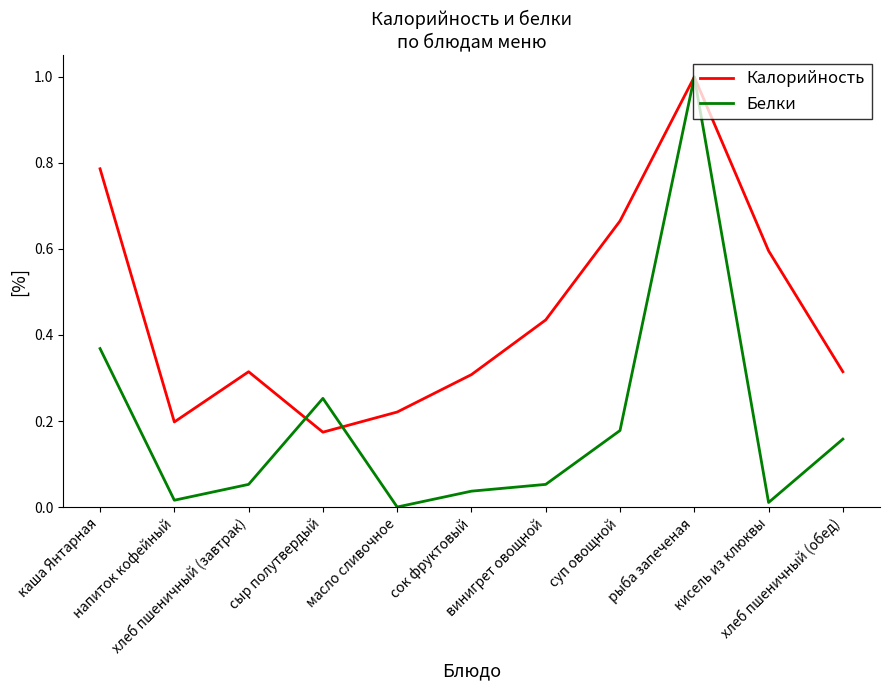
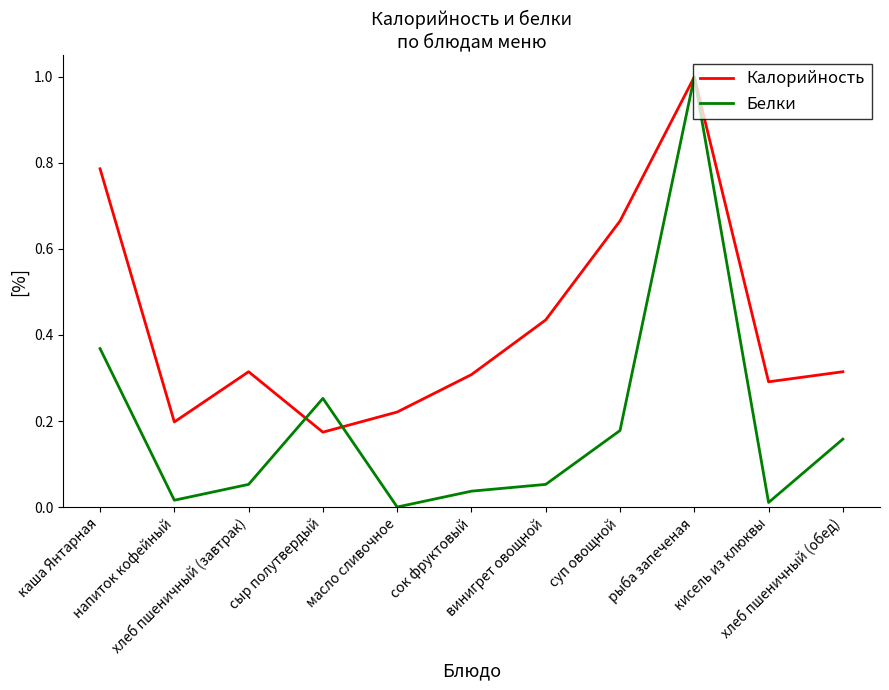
  {
    "Калорийность": {
      "каша Янтарная": 0.79,
      "напиток кофейный": 0.20,
      "хлеб пшеничный (завтрак)": 0.31,
      "сыр полутвердый": 0.17,
      "масло сливочное": 0.22,
      "сок фруктовый": 0.31,
      "винигрет овощной": 0.44,
      "суп овощной": 0.67,
-     "кисель из клюквы": 0.60,
+     "кисель из клюквы": 0.29,
      "хлеб пшеничный (обед)": 0.31
    },
    "Белки": {
      "каша Янтарная": 0.37,
      "напиток кофейный": 0.02,
      "хлеб пшеничный (завтрак)": 0.05,
      "сыр полутвердый": 0.25,
      "масло сливочное": 0.00,
      "сок фруктовый": 0.04,
      "винигрет овощной": 0.05,
      "суп овощной": 0.18,
      "кисель из клюквы": 0.01,
      "хлеб пшеничный (обед)": 0.16
    }
  }
